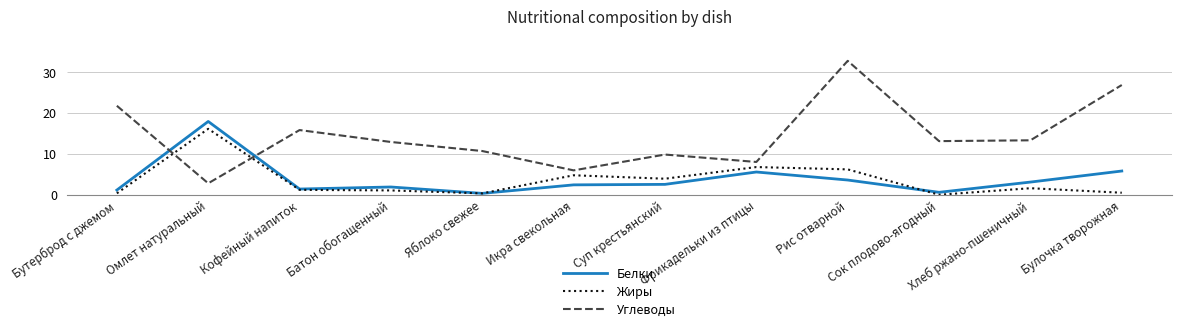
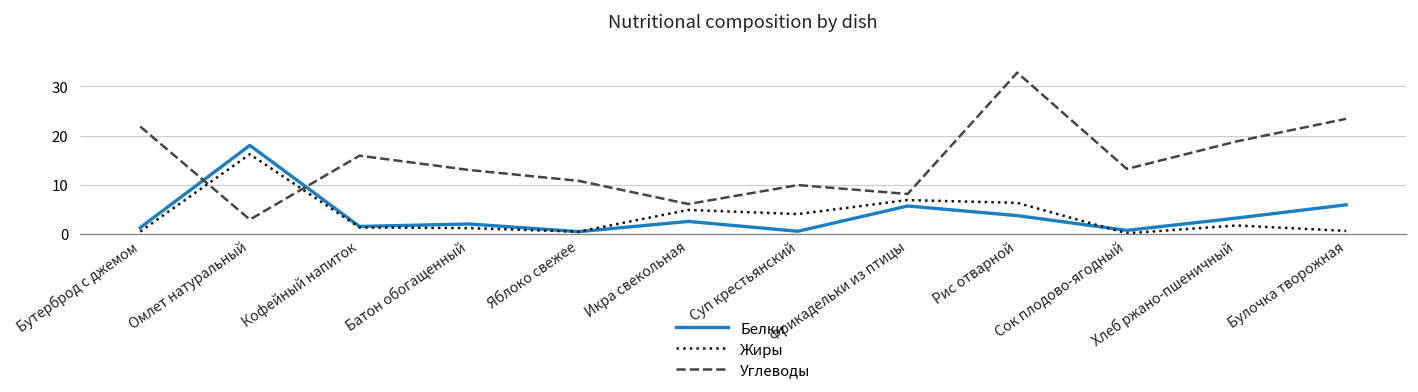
  {
    "Белки": {
      "Бутерброд с джемом": 1,
      "Омлет натуральный": 18,
      "Батон обогащенный": 2,
      "Икра свекольная": 3,
-     "Суп крестьянский": 3,
+     "Суп крестьянский": 1,
      "Фрикадельки из птицы": 6,
      "Рис отварной": 4,
      "Хлеб ржано-пшеничный": 3,
      "Булочка творожная": 6
    },
    "Жиры": {
      "Бутерброд с джемом": 0,
      "Омлет натуральный": 16,
      "Батон обогащенный": 1,
      "Икра свекольная": 5,
      "Суп крестьянский": 4,
      "Фрикадельки из птицы": 7,
      "Рис отварной": 6,
      "Хлеб ржано-пшеничный": 2,
      "Булочка творожная": 1
    },
    "Углеводы": {
      "Бутерброд с джемом": 22,
      "Омлет натуральный": 3,
      "Кофейный напиток": 16,
      "Батон обогащенный": 13,
      "Яблоко свежее": 11,
      "Икра свекольная": 6,
      "Суп крестьянский": 10,
      "Фрикадельки из птицы": 8,
      "Рис отварной": 33,
      "Сок плодово-ягодный": 13,
-     "Хлеб ржано-пшеничный": 13,
-     "Булочка творожная": 27
+     "Хлеб ржано-пшеничный": 19,
+     "Булочка творожная": 23
    }
  }
